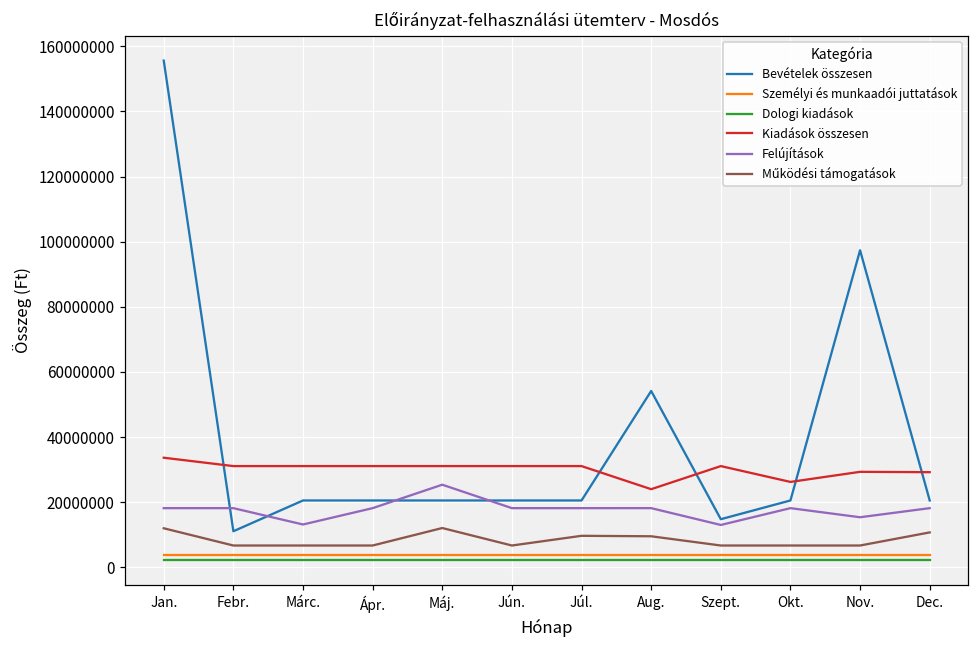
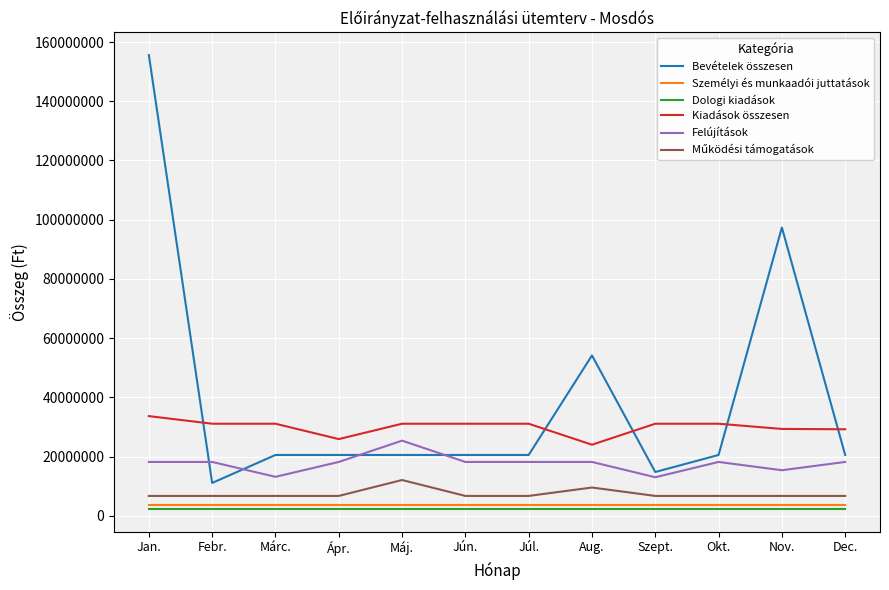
  {
    "Bevételek összesen": {
      "Jan.": 156000000,
      "Febr.": 11000000,
      "Márc.": 21000000,
      "Ápr.": 21000000,
      "Máj.": 21000000,
      "Jún.": 21000000,
      "Júl.": 21000000,
      "Aug.": 54000000,
      "Szept.": 15000000,
      "Okt.": 21000000,
      "Nov.": 97000000,
      "Dec.": 21000000
    },
    "Személyi és munkaadói juttatások": {
      "Jan.": 4000000,
      "Febr.": 4000000,
      "Márc.": 4000000,
      "Ápr.": 4000000,
      "Máj.": 4000000,
      "Jún.": 4000000,
      "Júl.": 4000000,
      "Aug.": 4000000,
      "Szept.": 4000000,
      "Okt.": 4000000,
      "Nov.": 4000000,
      "Dec.": 4000000
    },
    "Dologi kiadások": {
      "Jan.": 2000000,
      "Febr.": 2000000,
      "Márc.": 2000000,
      "Ápr.": 2000000,
      "Máj.": 2000000,
      "Jún.": 2000000,
      "Júl.": 2000000,
      "Aug.": 2000000,
      "Szept.": 2000000,
      "Okt.": 2000000,
      "Nov.": 2000000,
      "Dec.": 2000000
    },
    "Kiadások összesen": {
      "Jan.": 34000000,
      "Febr.": 31000000,
      "Márc.": 31000000,
-     "Ápr.": 31000000,
+     "Ápr.": 26000000,
      "Máj.": 31000000,
      "Jún.": 31000000,
      "Júl.": 31000000,
      "Aug.": 24000000,
      "Szept.": 31000000,
-     "Okt.": 26000000,
+     "Okt.": 31000000,
      "Nov.": 29000000,
      "Dec.": 29000000
    },
    "Felújítások": {
      "Jan.": 18000000,
      "Febr.": 18000000,
      "Márc.": 13000000,
      "Ápr.": 18000000,
      "Máj.": 25000000,
      "Jún.": 18000000,
      "Júl.": 18000000,
      "Aug.": 18000000,
      "Szept.": 13000000,
      "Okt.": 18000000,
      "Nov.": 15000000,
      "Dec.": 18000000
    },
    "Működési támogatások": {
-     "Jan.": 12000000,
+     "Jan.": 7000000,
      "Febr.": 7000000,
      "Márc.": 7000000,
      "Ápr.": 7000000,
      "Máj.": 12000000,
      "Jún.": 7000000,
-     "Júl.": 10000000,
+     "Júl.": 7000000,
      "Aug.": 10000000,
      "Szept.": 7000000,
      "Okt.": 7000000,
      "Nov.": 7000000,
-     "Dec.": 11000000
+     "Dec.": 7000000
    }
  }
